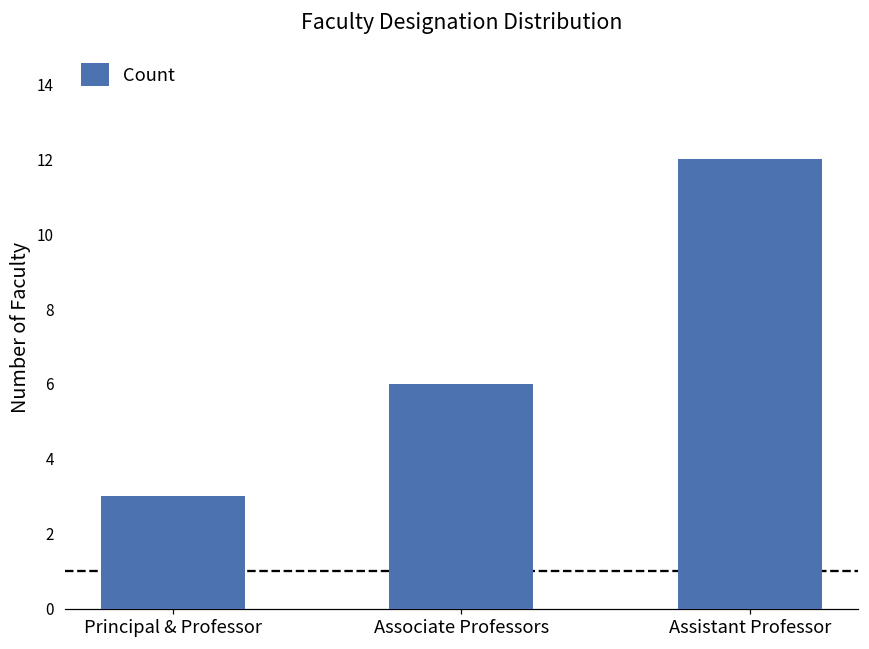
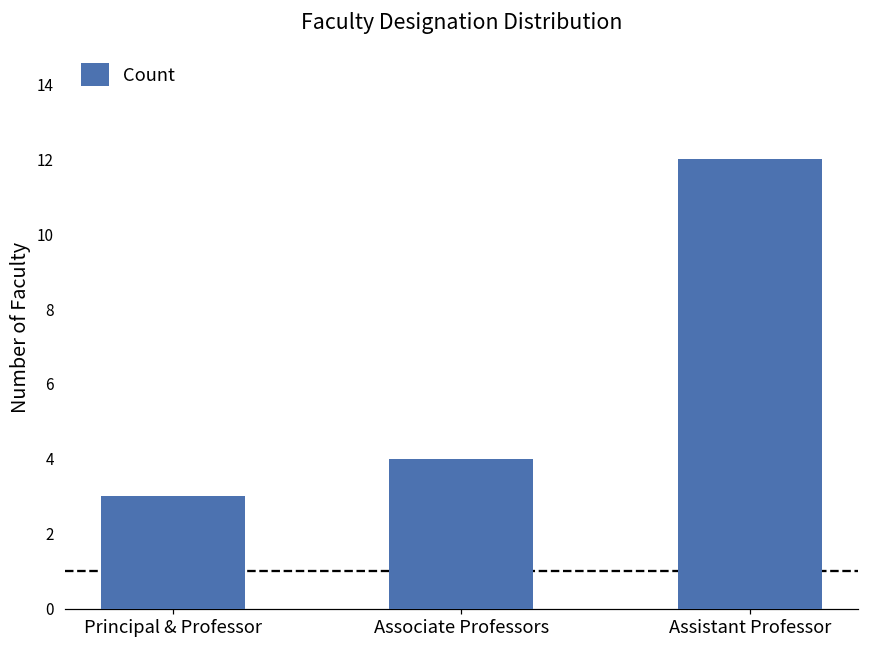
  {
    "Principal & Professor": 3,
-   "Associate Professors": 6,
+   "Associate Professors": 4,
    "Assistant Professor": 12
  }
